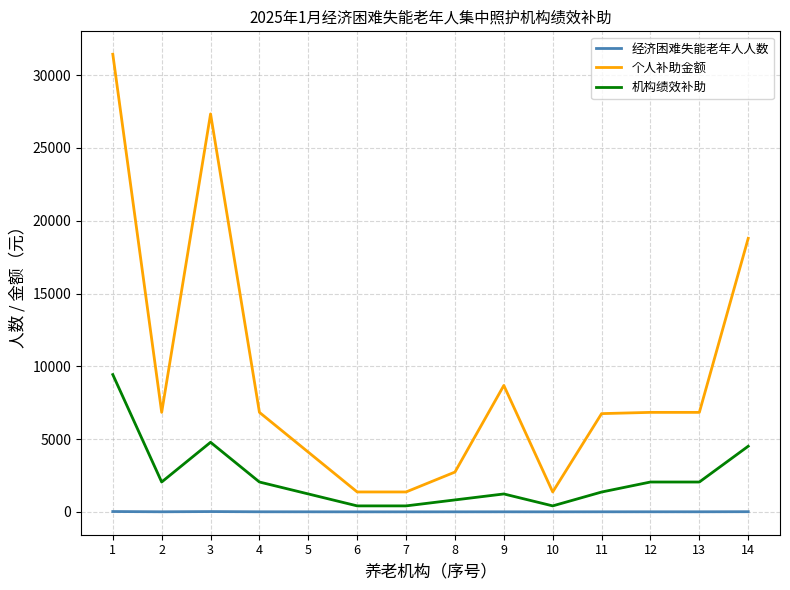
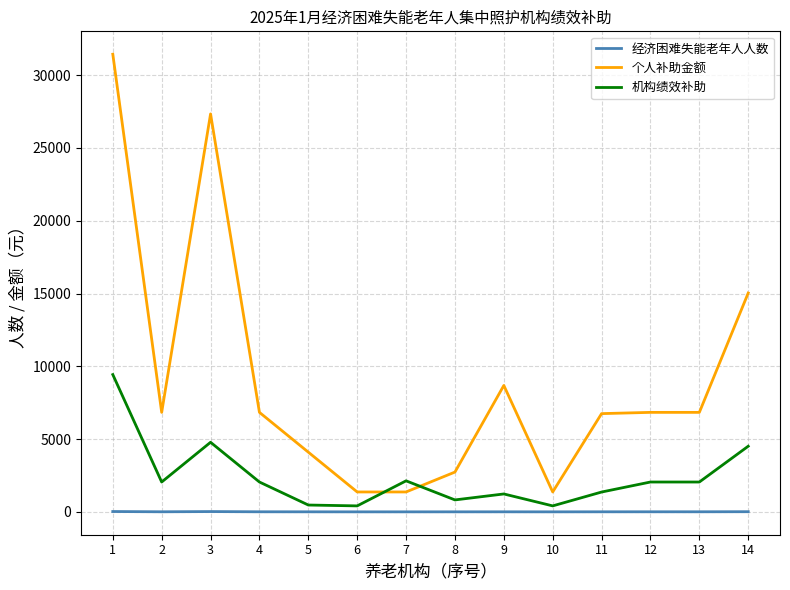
  {
    "经济困难失能老年人人数": {
      "1": 0,
      "2": 0,
      "3": 0,
      "4": 0,
      "5": 0,
      "6": 0,
      "7": 0,
      "8": 0,
      "9": 0,
      "10": 0,
      "11": 0,
      "12": 0,
      "13": 0,
      "14": 0
    },
    "个人补助金额": {
      "1": 31400,
      "2": 6800,
      "3": 27300,
      "4": 6800,
      "5": 4100,
      "6": 1400,
      "7": 1400,
      "8": 2700,
      "9": 8700,
      "10": 1400,
      "11": 6700,
      "12": 6800,
      "13": 6800,
-     "14": 18800
+     "14": 15000
    },
    "机构绩效补助": {
      "1": 9400,
      "2": 2100,
      "3": 4800,
      "4": 2100,
-     "5": 1200,
+     "5": 500,
      "6": 400,
-     "7": 400,
+     "7": 2100,
      "8": 800,
      "9": 1200,
      "10": 400,
      "11": 1400,
      "12": 2100,
      "13": 2100,
      "14": 4500
    }
  }
